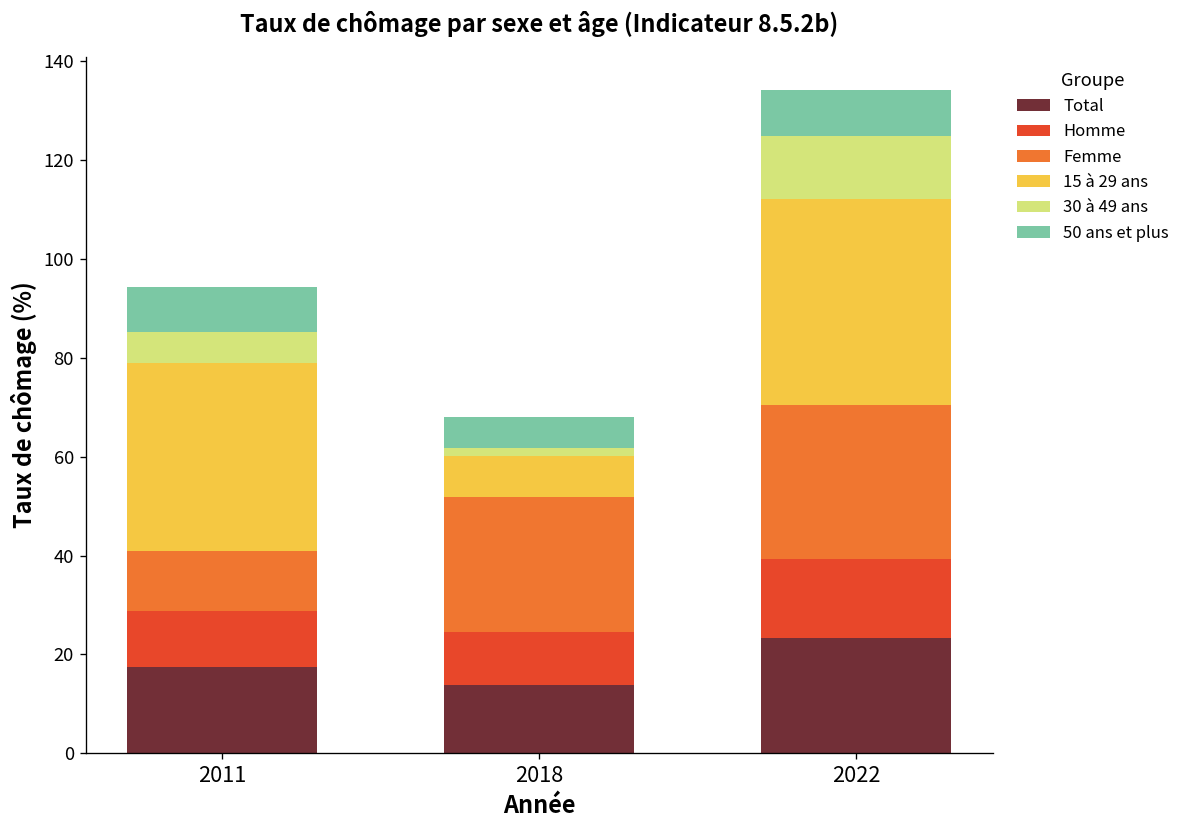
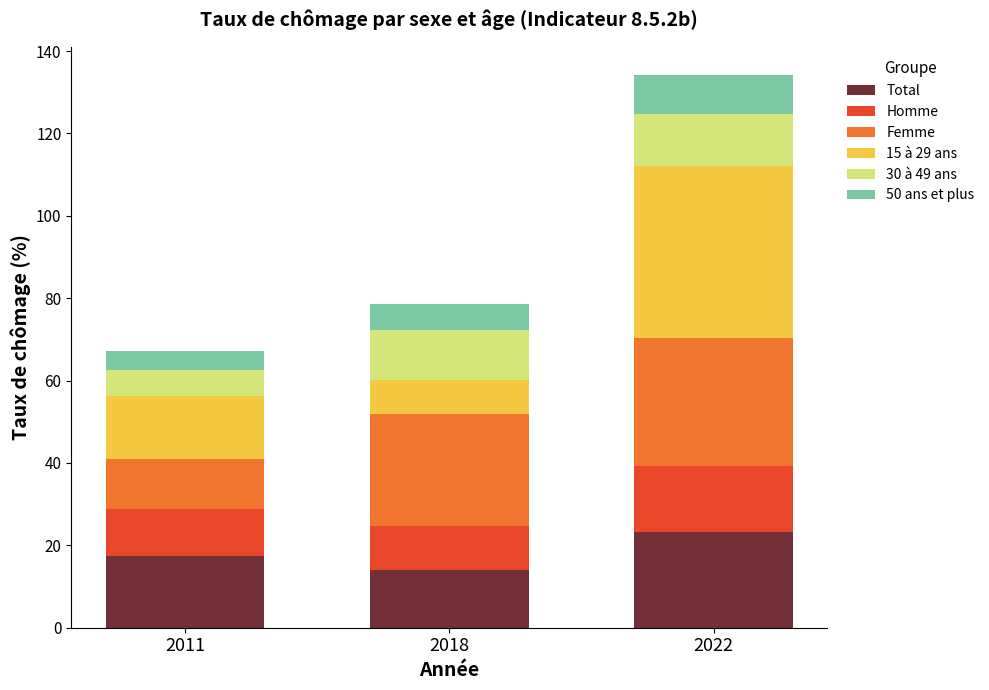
  {
    "Total": {
      "2011": 17,
      "2018": 14,
      "2022": 23
    },
    "15 à 29 ans": {
-     "2011": 38,
+     "2011": 15,
      "2018": 8,
      "2022": 42
    },
    "30 à 49 ans": {
      "2011": 6,
-     "2018": 2,
+     "2018": 12,
      "2022": 13
    },
    "50 ans et plus": {
-     "2011": 9,
+     "2011": 4,
      "2018": 6,
      "2022": 9
    }
  }
